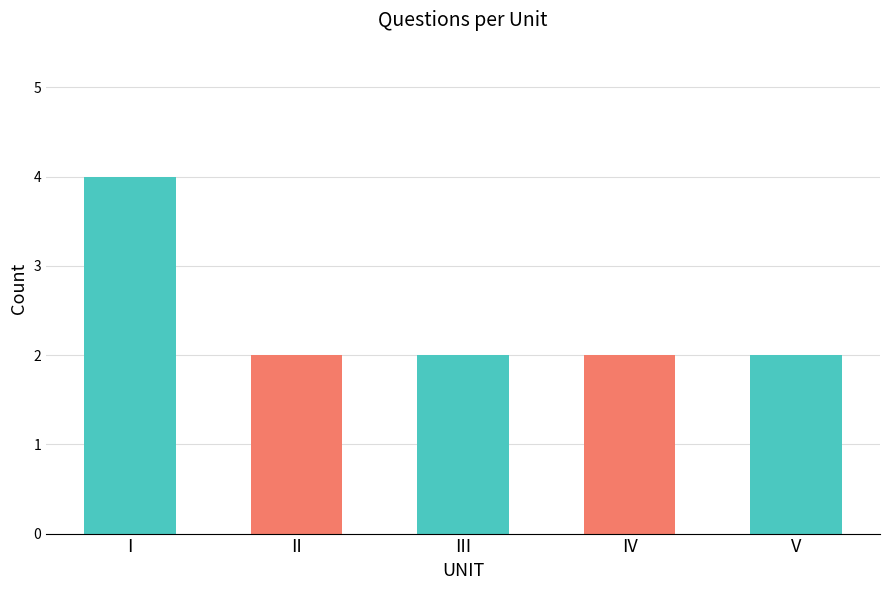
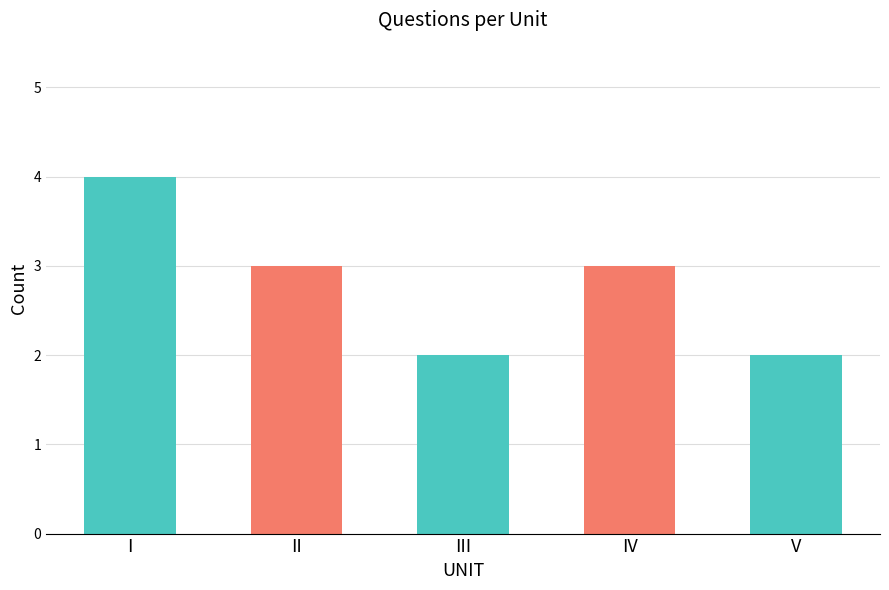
  {
    "I": 4,
-   "II": 2,
+   "II": 3,
    "III": 2,
-   "IV": 2,
+   "IV": 3,
    "V": 2
  }
